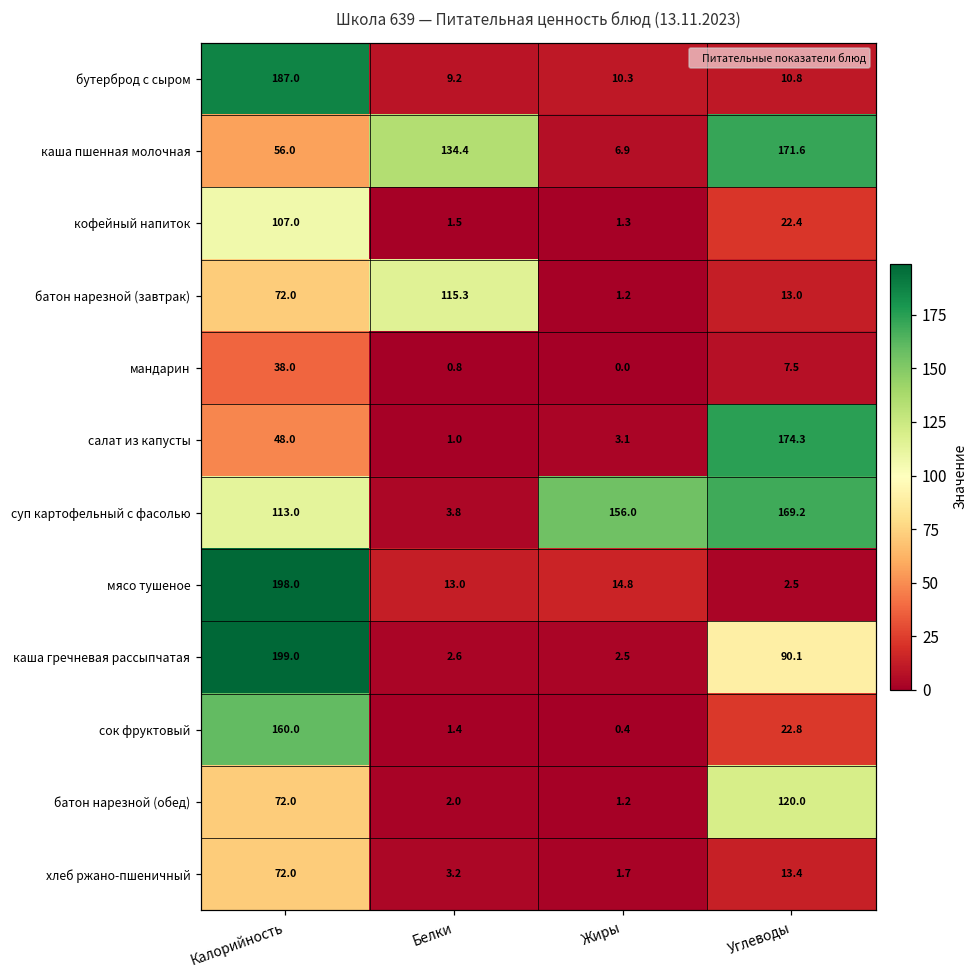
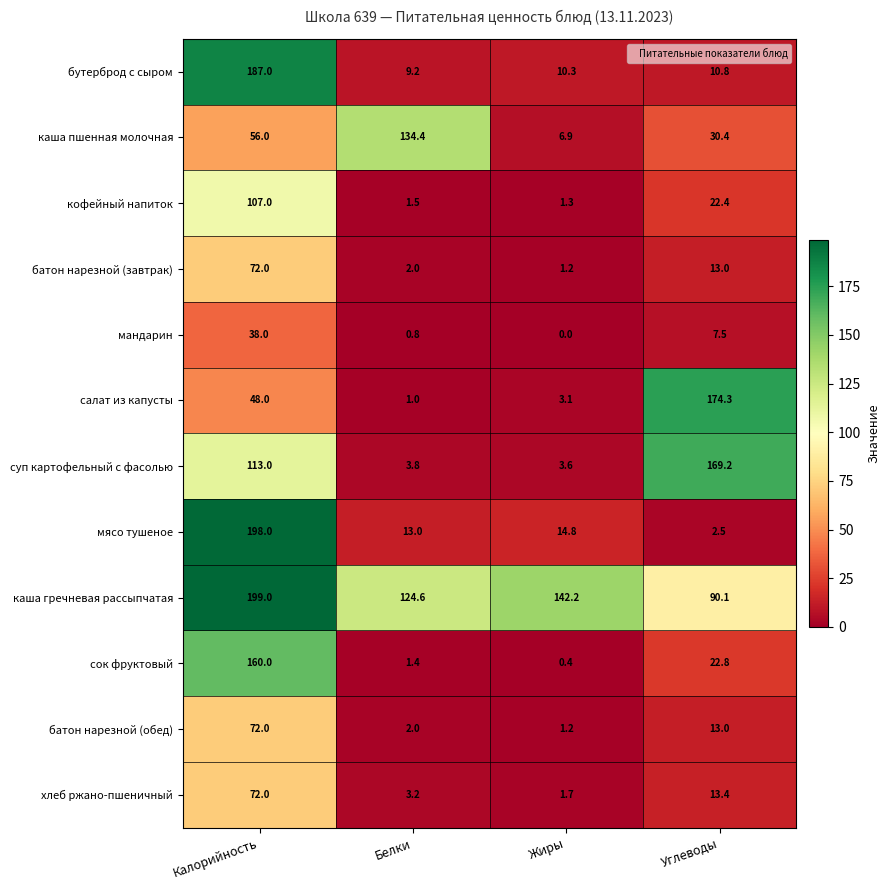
  {
    "бутерброд с сыром": {
      "Калорийность": 187.0,
      "Белки": 9.2,
      "Жиры": 10.3,
      "Углеводы": 10.8
    },
    "каша пшенная молочная": {
      "Калорийность": 56.0,
      "Белки": 134.4,
      "Жиры": 6.9,
-     "Углеводы": 171.6
+     "Углеводы": 30.4
    },
    "кофейный напиток": {
      "Калорийность": 107.0,
      "Белки": 1.5,
      "Жиры": 1.3,
      "Углеводы": 22.4
    },
    "батон нарезной (завтрак)": {
      "Калорийность": 72.0,
-     "Белки": 115.3,
+     "Белки": 2.0,
      "Жиры": 1.2,
      "Углеводы": 13.0
    },
    "мандарин": {
      "Калорийность": 38.0,
      "Белки": 0.8,
      "Жиры": 0.0,
      "Углеводы": 7.5
    },
    "салат из капусты": {
      "Калорийность": 48.0,
      "Белки": 1.0,
      "Жиры": 3.1,
      "Углеводы": 174.3
    },
    "суп картофельный с фасолью": {
      "Калорийность": 113.0,
      "Белки": 3.8,
-     "Жиры": 156.0,
+     "Жиры": 3.6,
      "Углеводы": 169.2
    },
    "мясо тушеное": {
      "Калорийность": 198.0,
      "Белки": 13.0,
      "Жиры": 14.8,
      "Углеводы": 2.5
    },
    "каша гречневая рассыпчатая": {
      "Калорийность": 199.0,
-     "Белки": 2.6,
-     "Жиры": 2.5,
+     "Белки": 124.6,
+     "Жиры": 142.2,
      "Углеводы": 90.1
    },
    "сок фруктовый": {
      "Калорийность": 160.0,
      "Белки": 1.4,
      "Жиры": 0.4,
      "Углеводы": 22.8
    },
    "батон нарезной (обед)": {
      "Калорийность": 72.0,
      "Белки": 2.0,
      "Жиры": 1.2,
-     "Углеводы": 120.0
+     "Углеводы": 13.0
    },
    "хлеб ржано-пшеничный": {
      "Калорийность": 72.0,
      "Белки": 3.2,
      "Жиры": 1.7,
      "Углеводы": 13.4
    }
  }
